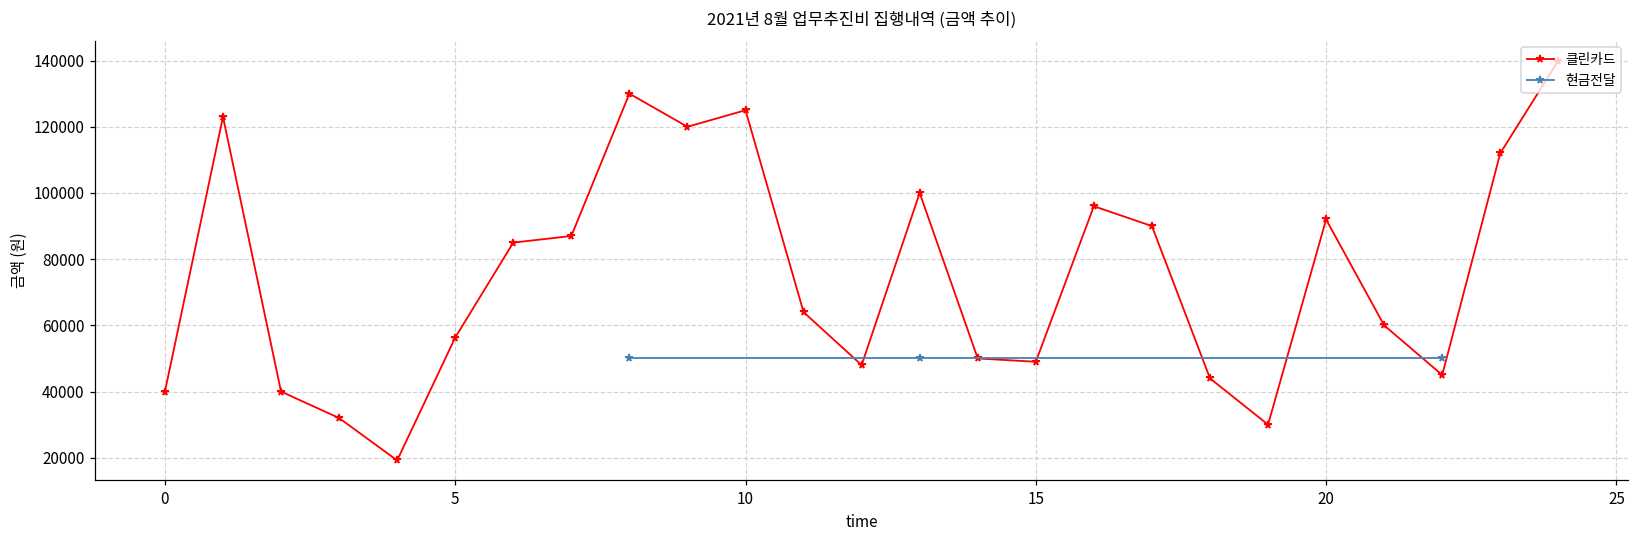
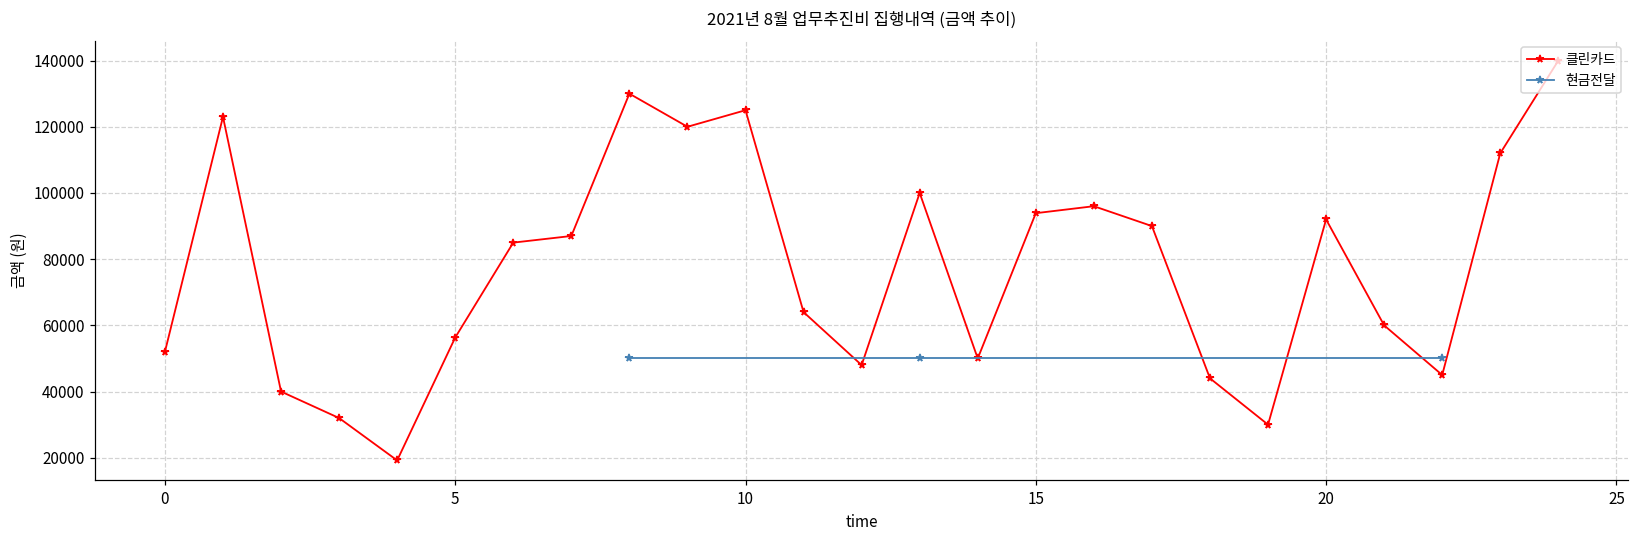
  {
    "클린카드": {
-     "0": 40000,
+     "0": 52000,
      "5": 56000,
      "10": 125000,
-     "15": 49000,
+     "15": 94000,
      "20": 92000
    }
  }
